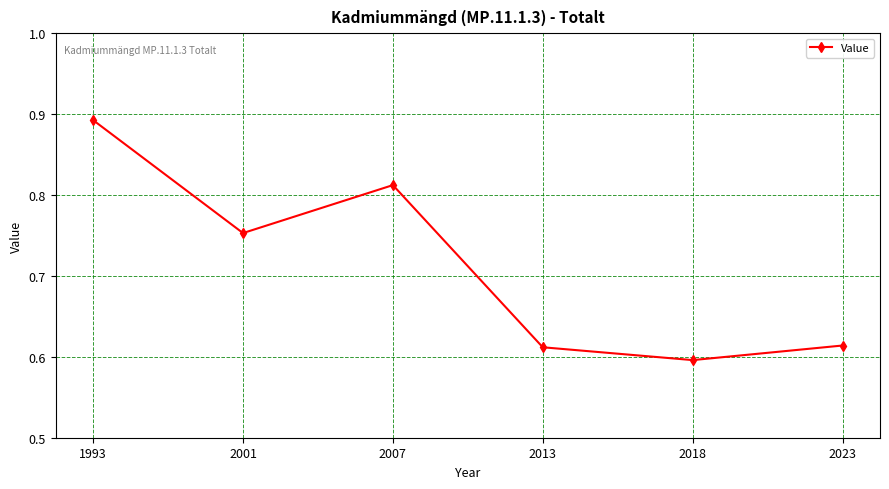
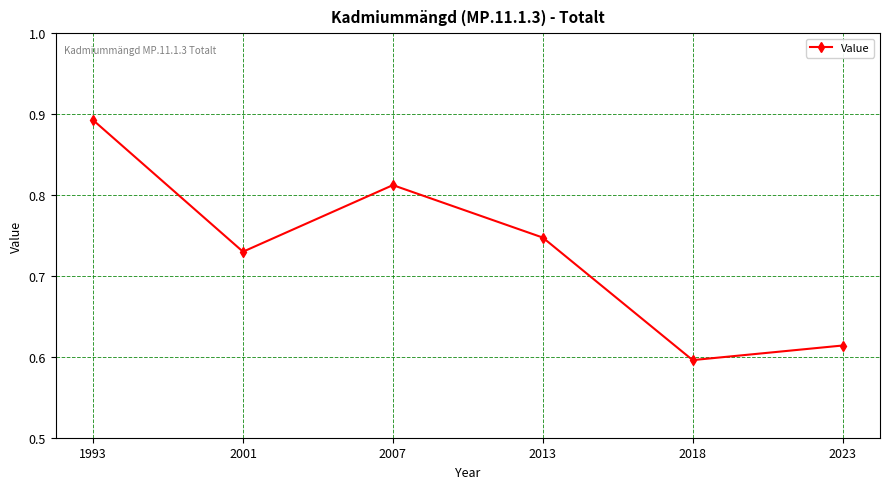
  {
    "1993": 0.89,
-   "2001": 0.75,
+   "2001": 0.73,
    "2007": 0.81,
-   "2013": 0.61,
+   "2013": 0.75,
    "2018": 0.60,
    "2023": 0.61
  }
